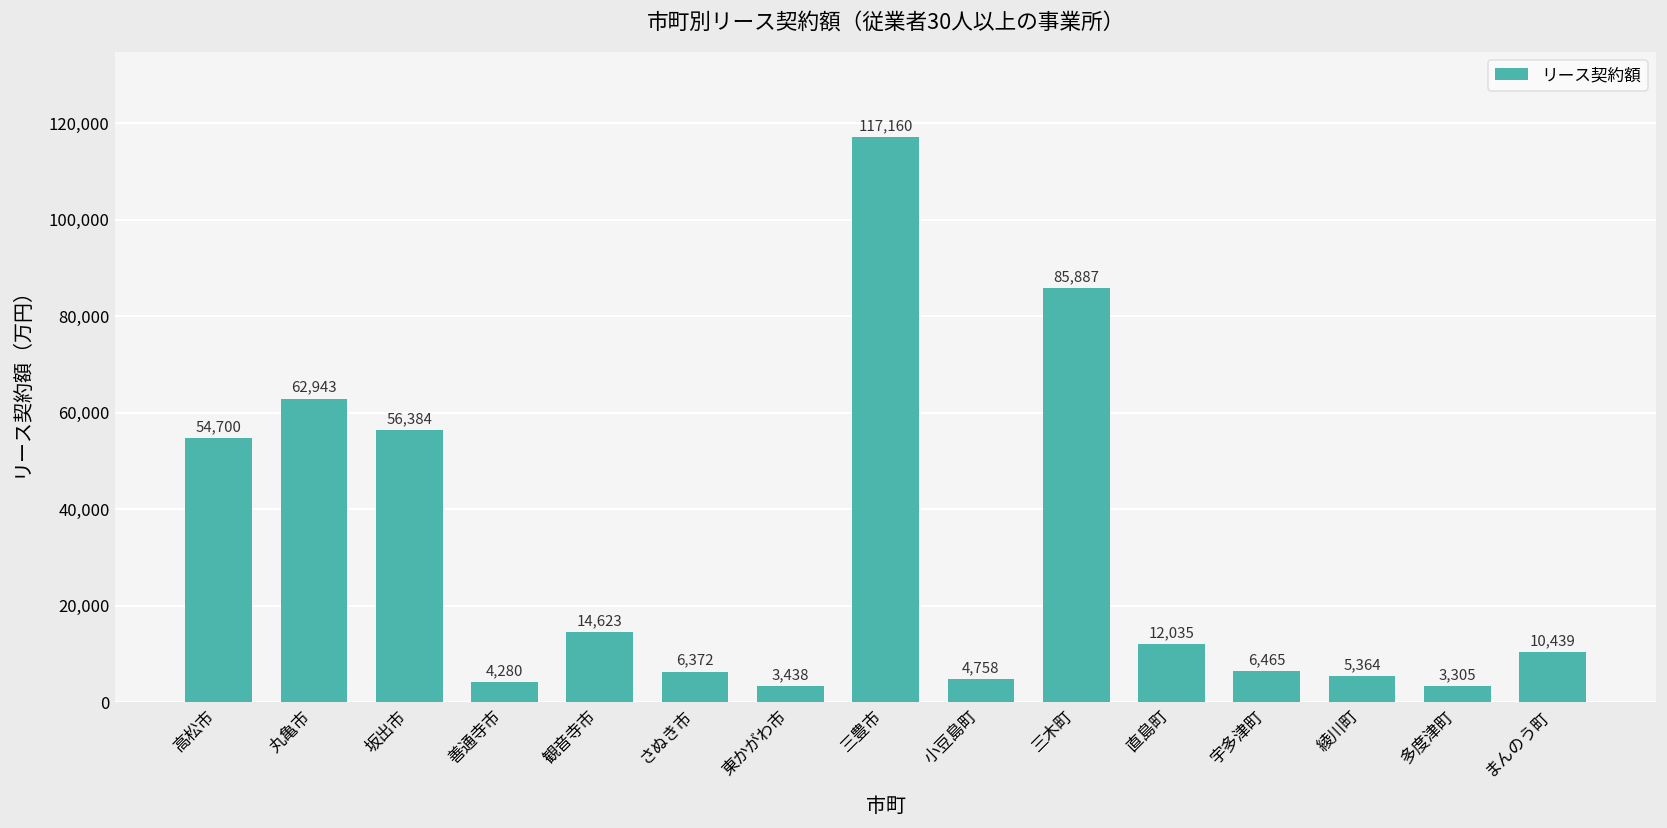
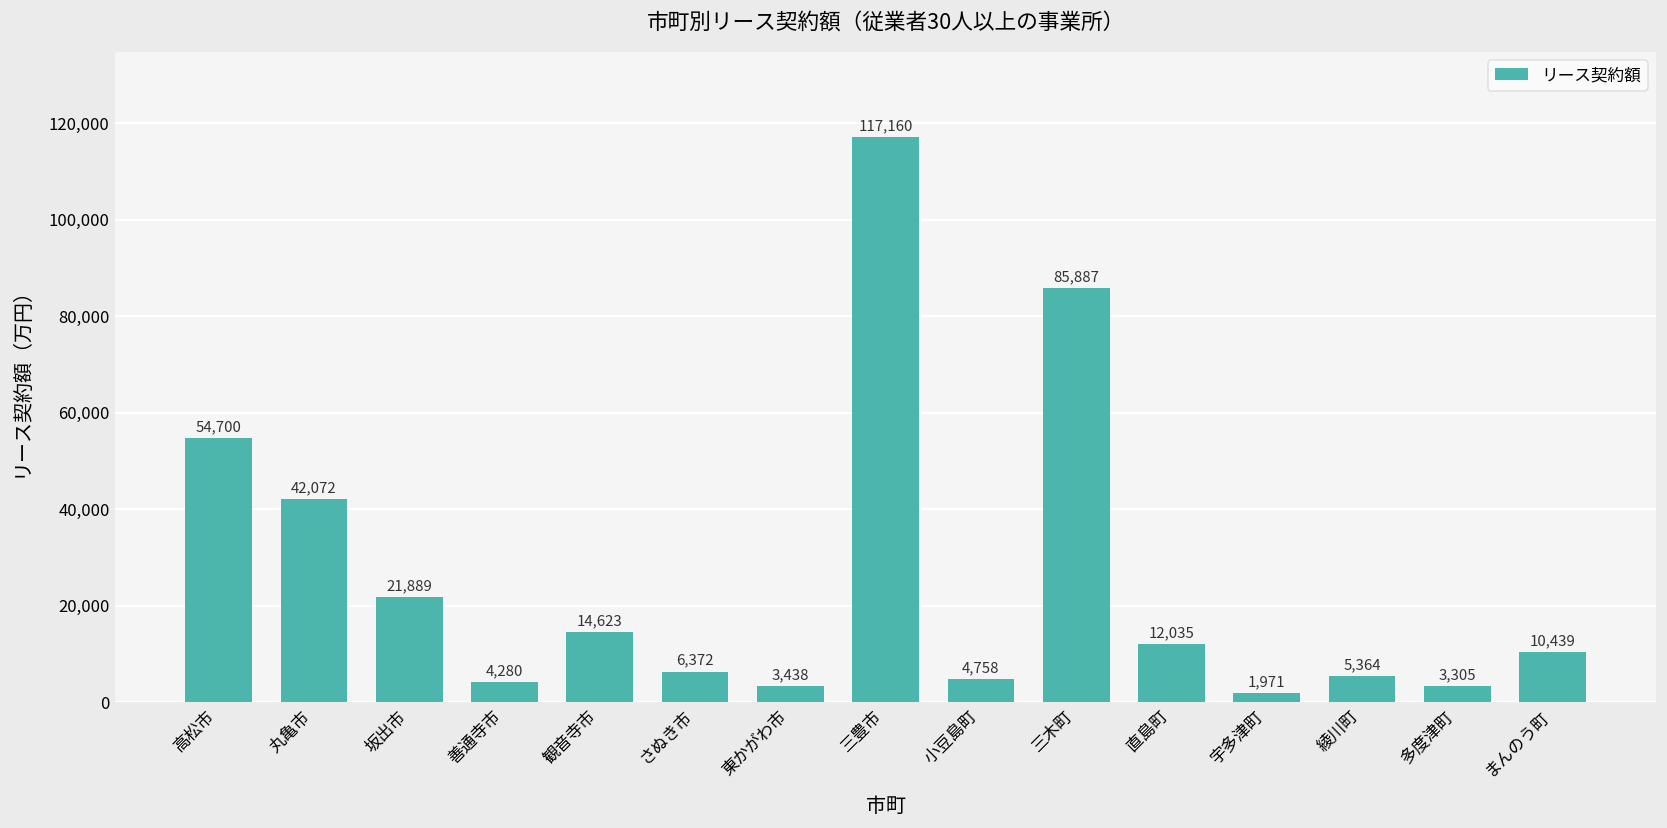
  {
    "高松市": "54,700",
-   "丸亀市": "62,943",
-   "坂出市": "56,384",
+   "丸亀市": "42,072",
+   "坂出市": "21,889",
    "善通寺市": "4,280",
    "観音寺市": "14,623",
    "さぬき市": "6,372",
    "東かがわ市": "3,438",
    "三豊市": "117,160",
    "小豆島町": "4,758",
    "三木町": "85,887",
    "直島町": "12,035",
-   "宇多津町": "6,465",
+   "宇多津町": "1,971",
    "綾川町": "5,364",
    "多度津町": "3,305",
    "まんのう町": "10,439"
  }
